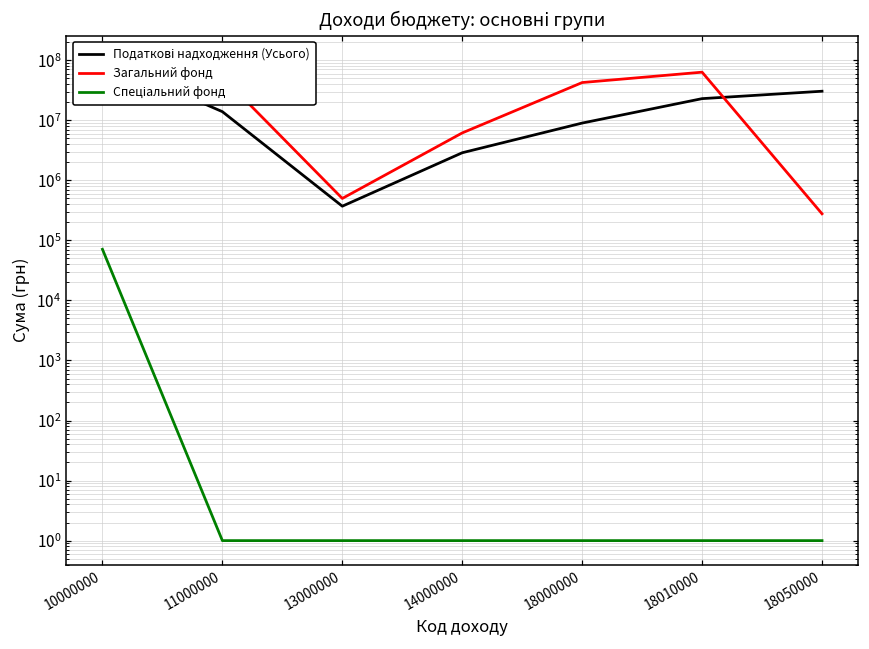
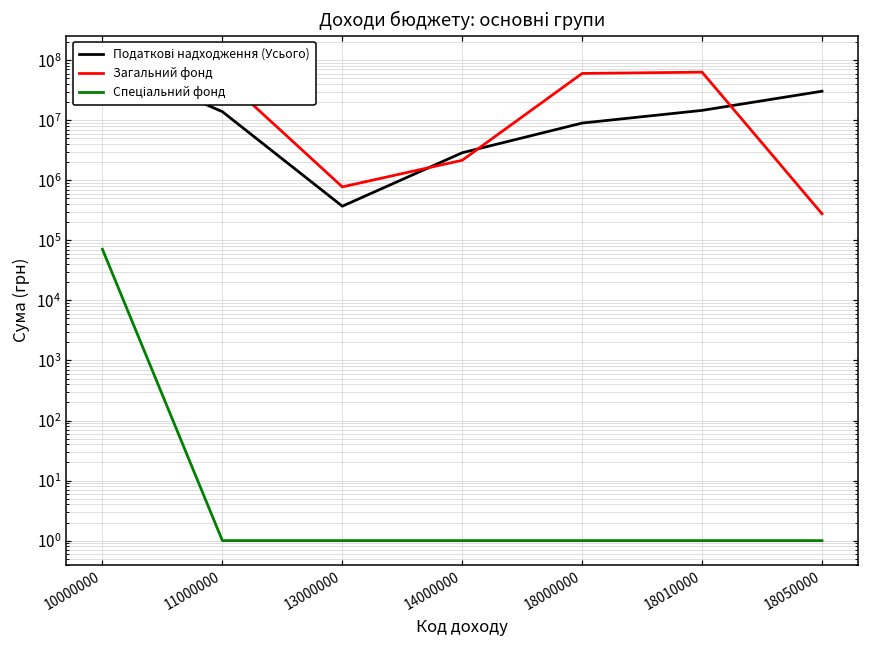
  {
    "Податкові надходження (Усього)": {
      "11000000": 14000000,
      "13000000": 400000,
      "14000000": 3000000,
      "18000000": 9000000,
-     "18010000": 23000000,
+     "18010000": 15000000,
      "18050000": 30000000
    },
    "Загальний фонд": {
-     "13000000": 500000,
-     "14000000": 6000000,
-     "18000000": 40000000,
+     "13000000": 800000,
+     "14000000": 2200000,
+     "18000000": 60000000,
      "18010000": 60000000,
      "18050000": 300000
    },
    "Спеціальний фонд": {
      "10000000": 70000,
      "11000000": 1,
      "13000000": 1,
      "14000000": 1,
      "18000000": 1,
      "18010000": 1,
      "18050000": 1
    }
  }
